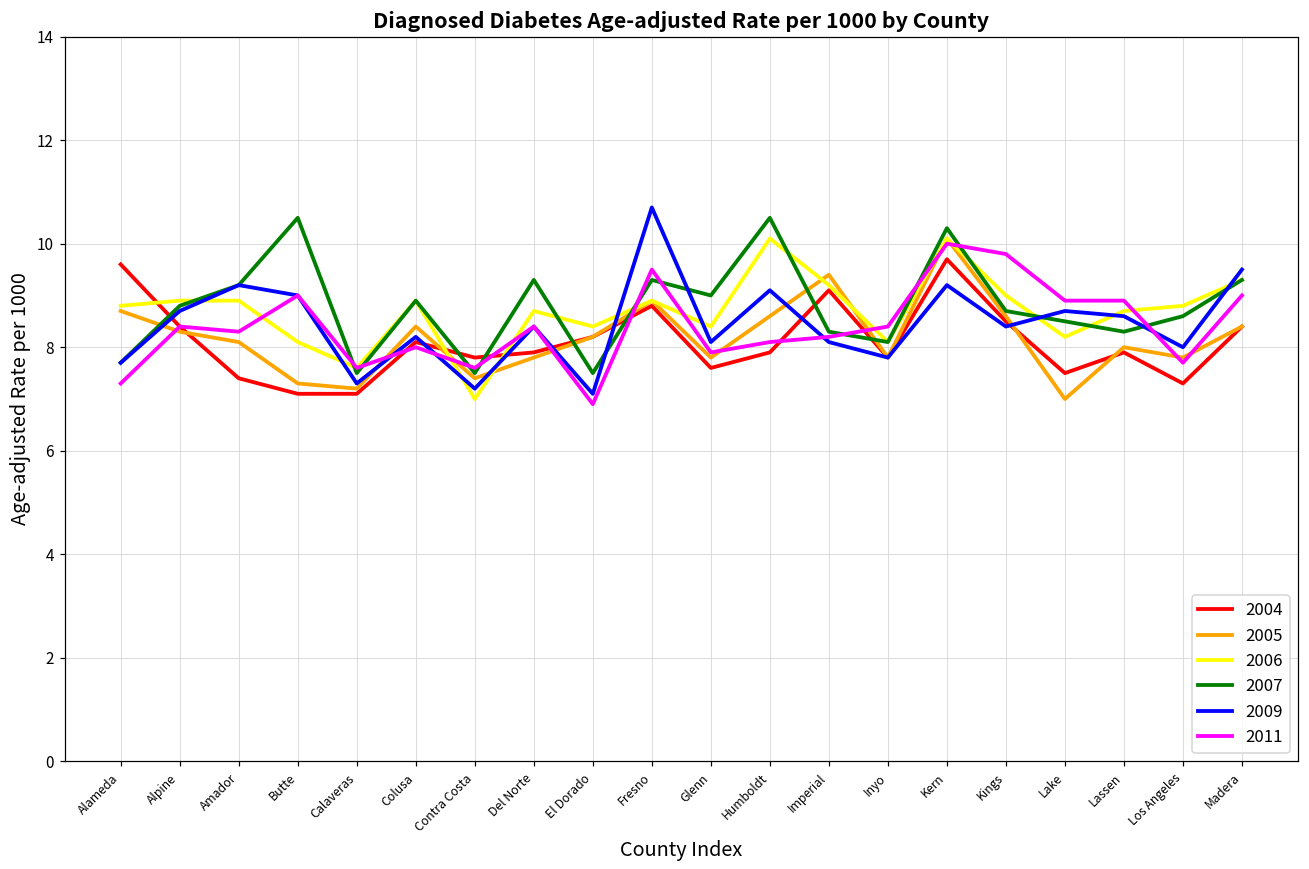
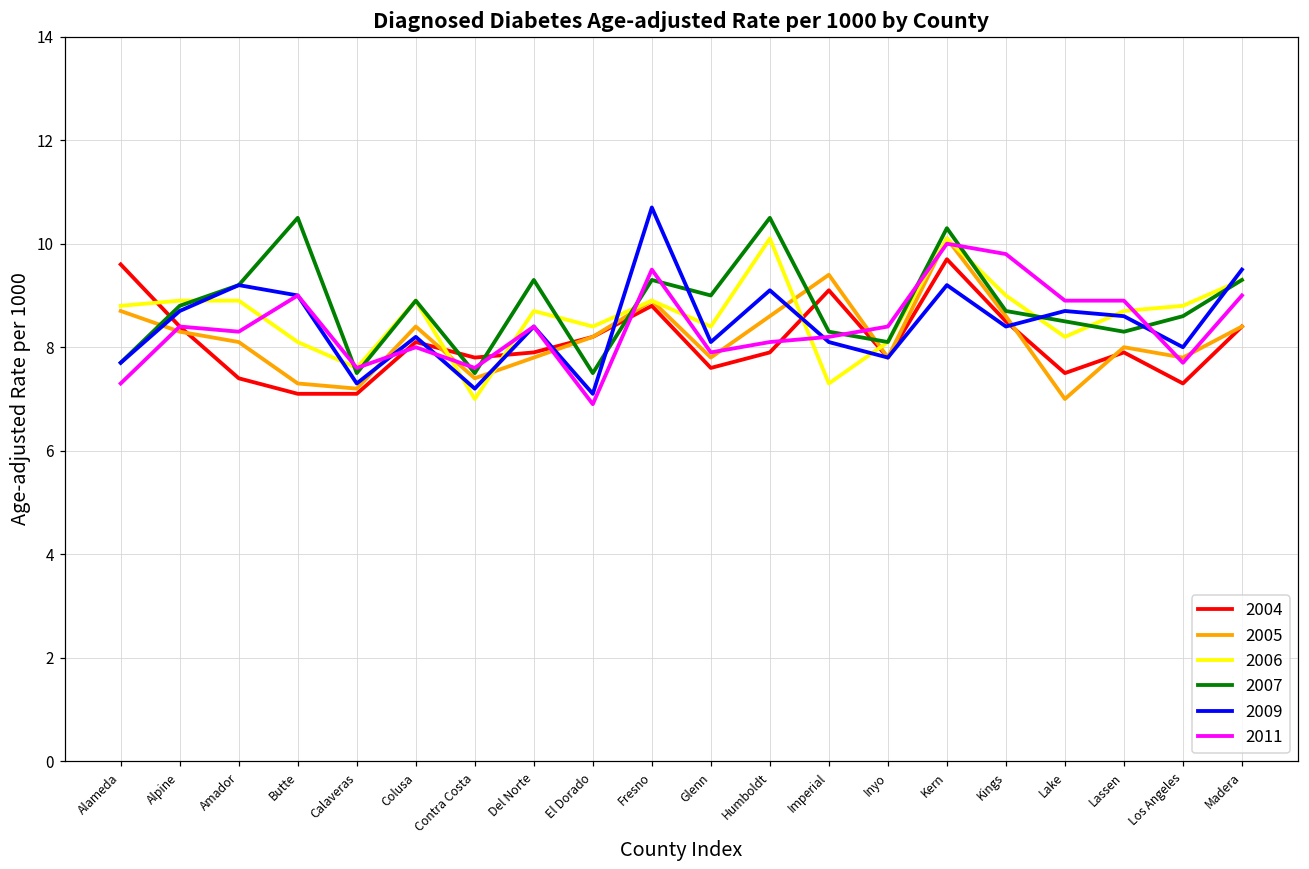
  {
    "2004": {
      "Alameda": 9.6,
      "Amador": 7.4,
      "Butte": 7.1,
      "Calaveras": 7.1,
      "Colusa": 8.1,
      "Contra Costa": 7.8,
      "Del Norte": 7.9,
      "Fresno": 8.8,
      "Glenn": 7.6,
      "Humboldt": 7.9,
      "Imperial": 9.1,
      "Kern": 9.7,
      "Kings": 8.5,
      "Lake": 7.5,
      "Lassen": 7.9,
      "Los Angeles": 7.3
    },
    "2005": {
      "Alameda": 8.7,
      "Alpine": 8.3,
      "Amador": 8.1,
      "Butte": 7.3,
      "Calaveras": 7.2,
      "Colusa": 8.4,
      "Contra Costa": 7.4,
      "Del Norte": 7.8,
      "Glenn": 7.8,
      "Humboldt": 8.6,
      "Imperial": 9.4,
      "Kings": 8.6,
      "Lake": 7.0,
      "Lassen": 8.0,
      "Los Angeles": 7.8
    },
    "2006": {
      "Alameda": 8.8,
      "Alpine": 8.9,
      "Amador": 8.9,
      "Butte": 8.1,
      "Contra Costa": 7.0,
      "Del Norte": 8.7,
      "El Dorado": 8.4,
      "Glenn": 8.4,
      "Humboldt": 10.1,
-     "Imperial": 9.2,
+     "Imperial": 7.3,
      "Kings": 9.0,
      "Lake": 8.2,
      "Lassen": 8.7,
      "Los Angeles": 8.8
    },
    "2007": {
      "Alpine": 8.8,
      "Butte": 10.5,
      "Calaveras": 7.5,
      "Contra Costa": 7.5,
      "Del Norte": 9.3,
      "El Dorado": 7.5,
      "Fresno": 9.3,
      "Glenn": 9.0,
      "Humboldt": 10.5,
      "Imperial": 8.3,
      "Kern": 10.3,
      "Kings": 8.7,
      "Lake": 8.5,
      "Lassen": 8.3,
      "Los Angeles": 8.6
    },
    "2009": {
      "Alpine": 8.7,
      "Calaveras": 7.3,
      "Colusa": 8.2,
      "Contra Costa": 7.2,
      "El Dorado": 7.1,
      "Fresno": 10.7,
      "Glenn": 8.1,
      "Humboldt": 9.1,
      "Imperial": 8.1,
      "Kern": 9.2,
      "Kings": 8.4,
      "Lake": 8.7,
      "Lassen": 8.6,
      "Los Angeles": 8.0,
      "Madera": 9.5
    },
    "2011": {
      "Alameda": 7.3,
      "Amador": 8.3,
      "Colusa": 8.0,
      "Contra Costa": 7.6,
      "El Dorado": 6.9,
      "Fresno": 9.5,
      "Glenn": 7.9,
      "Humboldt": 8.1,
      "Imperial": 8.2,
      "Inyo": 8.4,
      "Kern": 10.0,
      "Kings": 9.8,
      "Lake": 8.9,
      "Lassen": 8.9,
      "Los Angeles": 7.7,
      "Madera": 9.0
    }
  }
